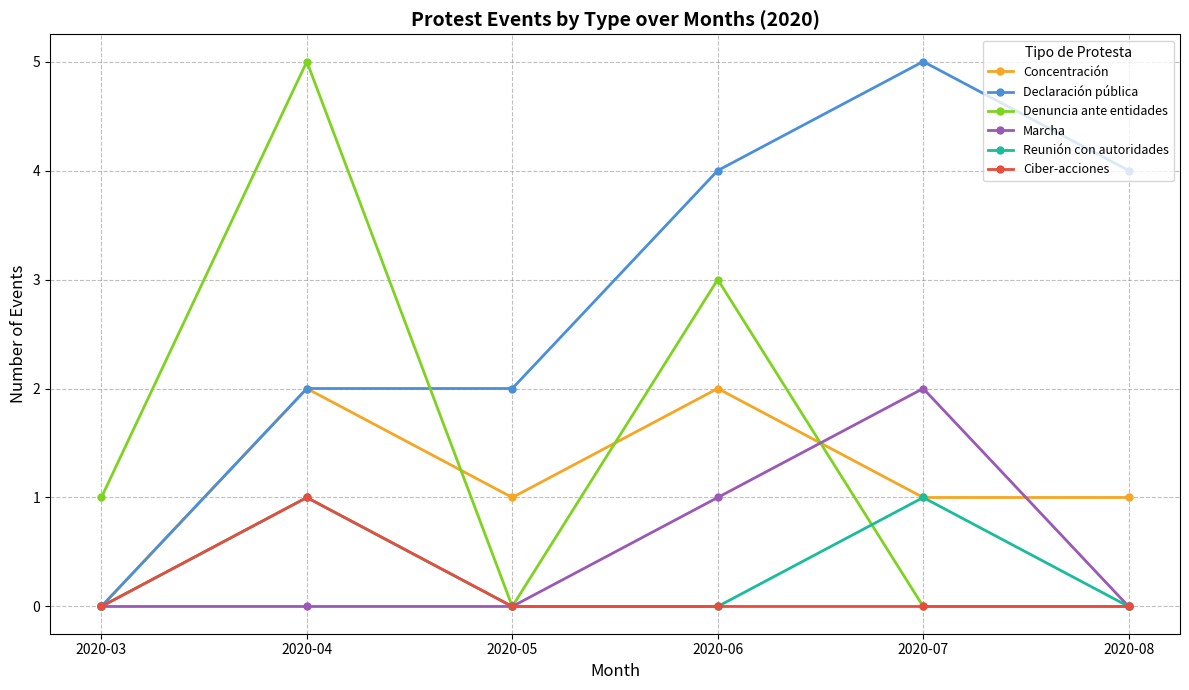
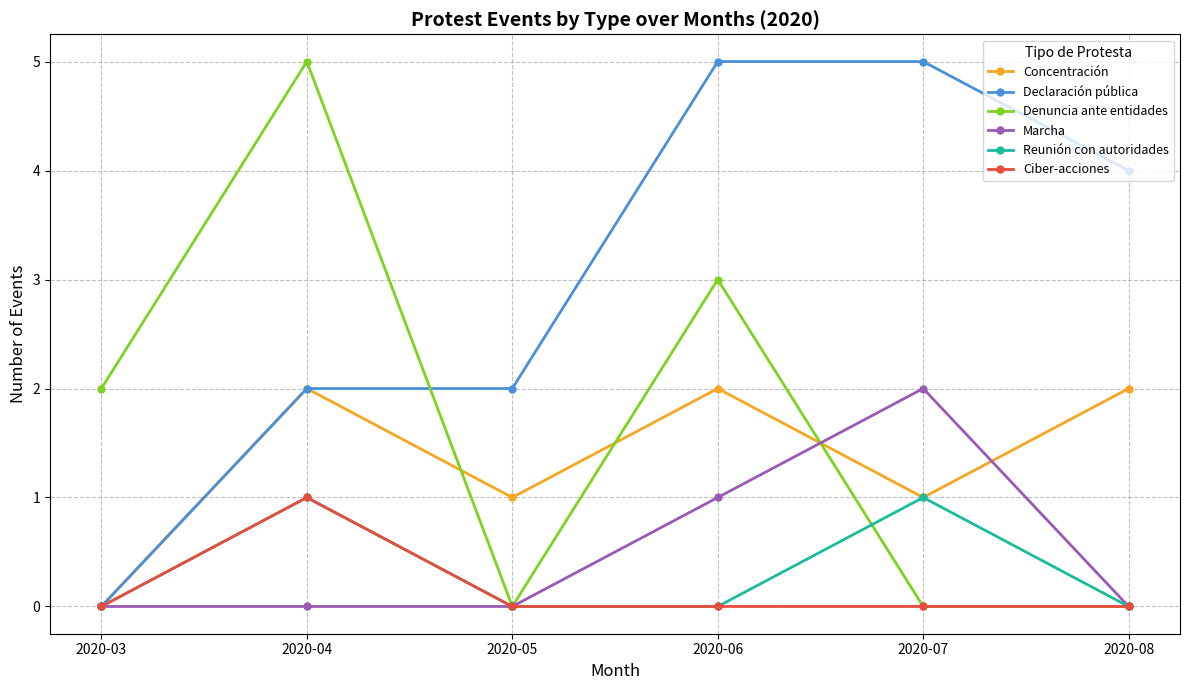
  {
    "Concentración": {
      "2020-05": 1,
      "2020-06": 2,
-     "2020-08": 1
+     "2020-08": 2
    },
    "Declaración pública": {
      "2020-05": 2,
-     "2020-06": 4,
+     "2020-06": 5,
      "2020-07": 5
    },
    "Denuncia ante entidades": {
-     "2020-03": 1,
+     "2020-03": 2,
      "2020-04": 5,
      "2020-06": 3
    },
    "Marcha": {
      "2020-04": 0,
      "2020-06": 1,
      "2020-07": 2
    }
  }
